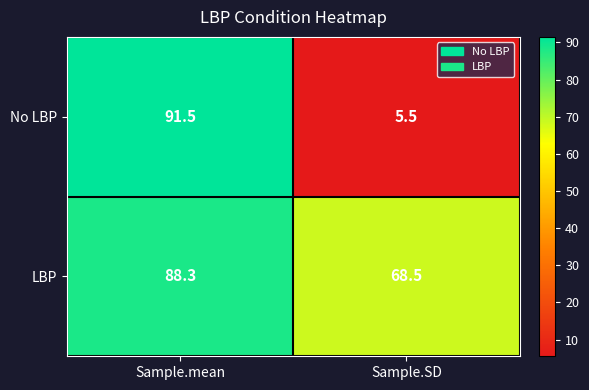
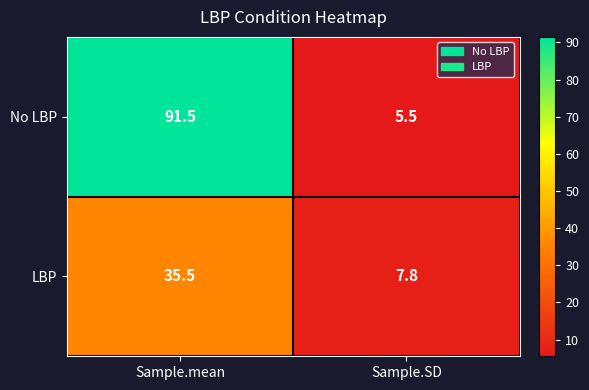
  {
    "No LBP": {
      "Sample.mean": 91.5,
      "Sample.SD": 5.5
    },
    "LBP": {
-     "Sample.mean": 88.3,
-     "Sample.SD": 68.5
+     "Sample.mean": 35.5,
+     "Sample.SD": 7.8
    }
  }
